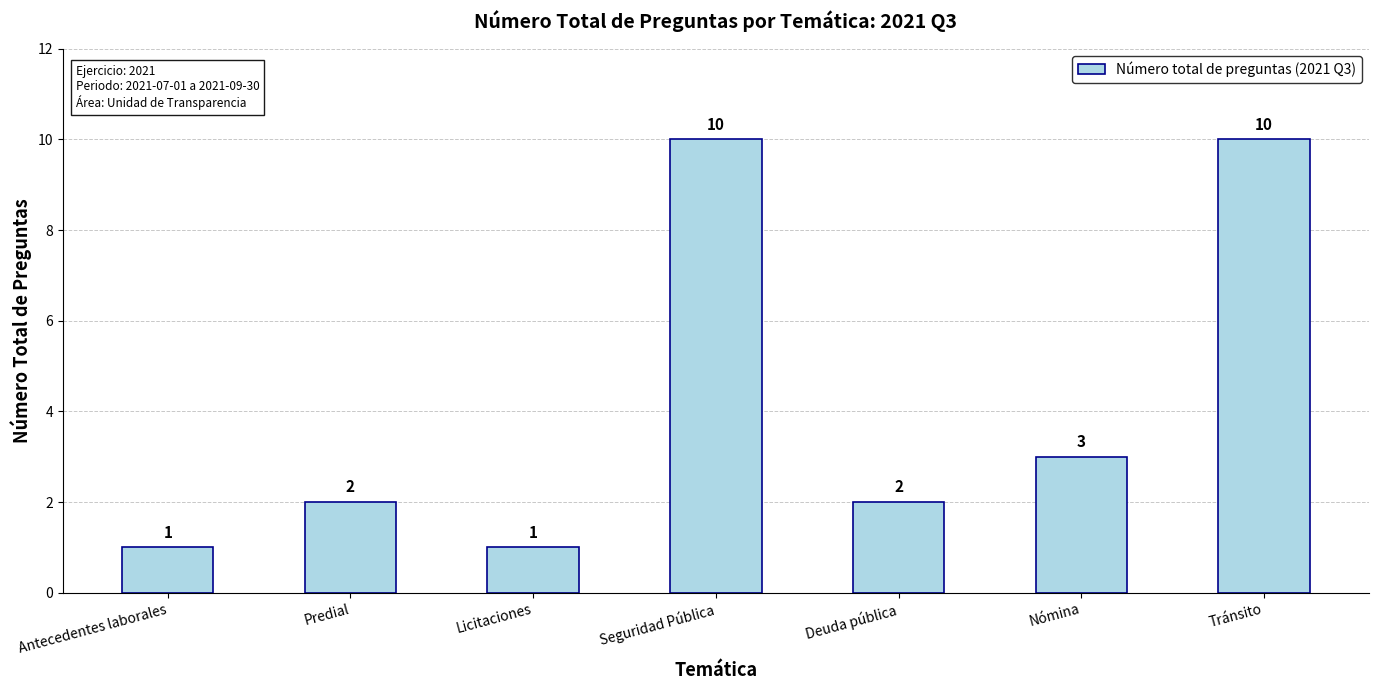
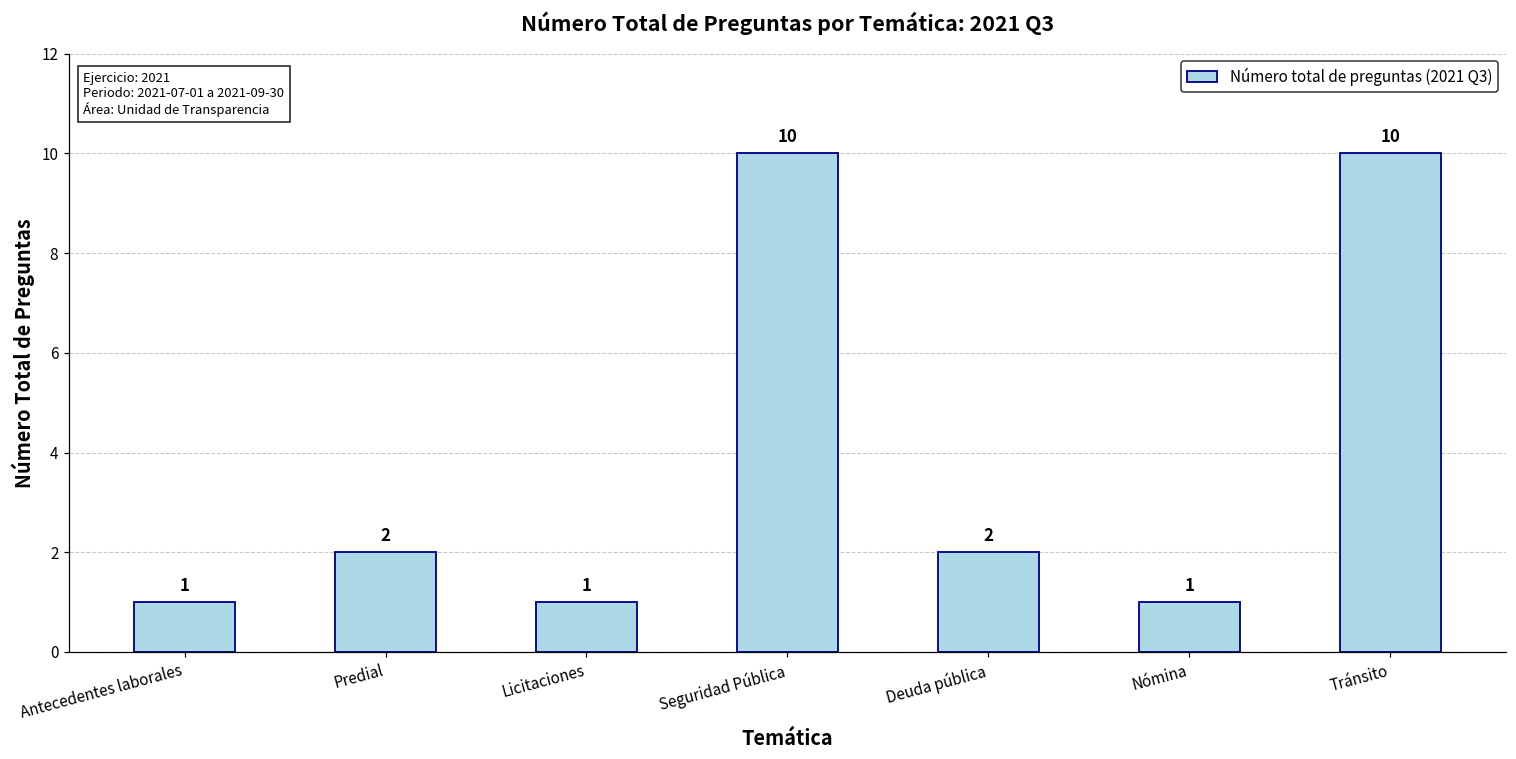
  {
    "Antecedentes laborales": 1,
    "Predial": 2,
    "Licitaciones": 1,
    "Seguridad Pública": 10,
    "Deuda pública": 2,
-   "Nómina": 3,
+   "Nómina": 1,
    "Tránsito": 10
  }
